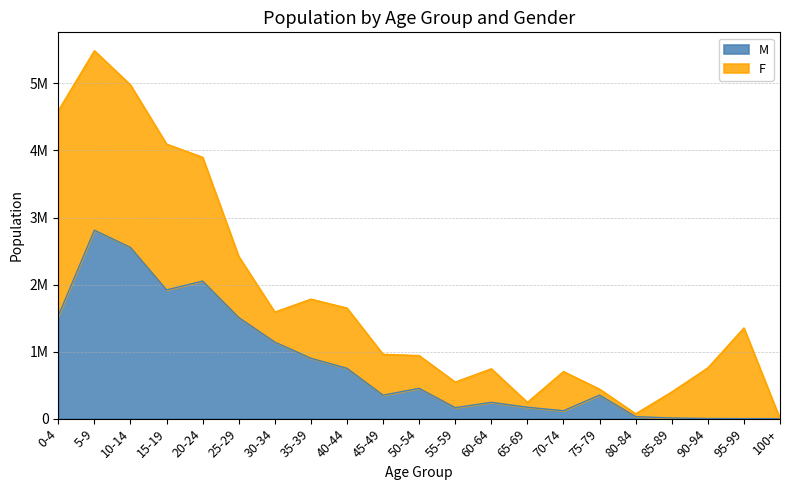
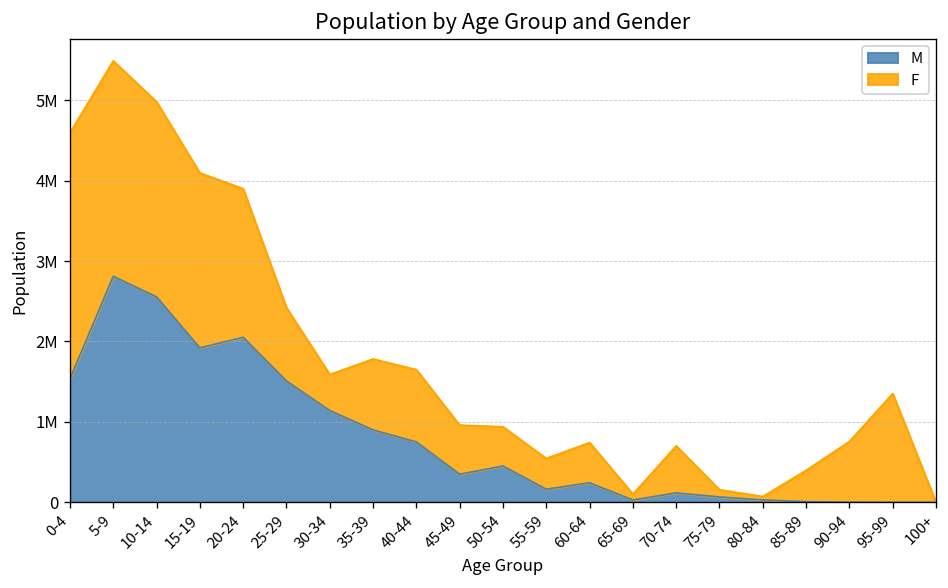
  {
    "M": {
      "0-4": 1500000,
      "5-9": 2800000,
      "10-14": 2600000,
      "15-19": 1900000,
      "20-24": 2100000,
      "25-29": 1500000,
      "30-34": 1100000,
      "35-39": 900000,
      "40-44": 800000,
      "45-49": 300000,
      "50-54": 500000,
      "55-59": 200000,
      "60-64": 200000,
-     "65-69": 200000,
+     "65-69": 0,
      "70-74": 100000,
-     "75-79": 400000,
+     "75-79": 100000,
      "80-84": 0,
      "85-89": 0,
      "90-94": 0,
      "95-99": 0
    },
    "F": {
      "0-4": 3100000,
      "5-9": 2700000,
      "10-14": 2400000,
      "15-19": 2200000,
      "20-24": 1800000,
      "25-29": 900000,
      "30-34": 400000,
      "35-39": 900000,
      "40-44": 900000,
      "45-49": 600000,
      "50-54": 500000,
      "55-59": 400000,
      "60-64": 500000,
      "65-69": 100000,
      "70-74": 600000,
      "75-79": 100000,
      "80-84": 0,
      "85-89": 400000,
      "90-94": 800000,
      "95-99": 1400000
    }
  }
